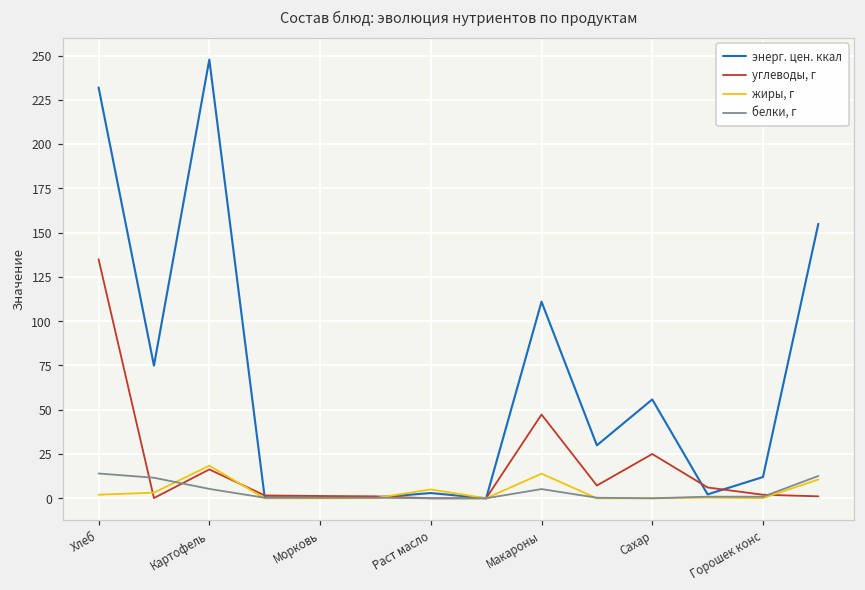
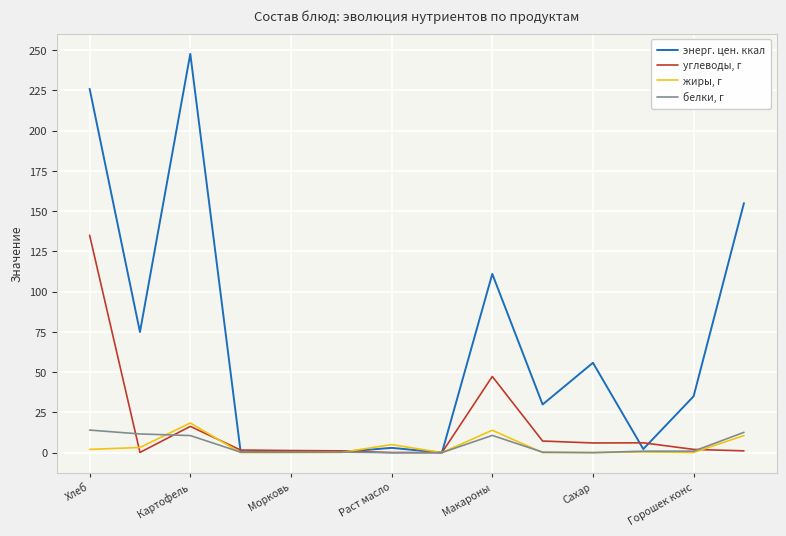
  {
    "энерг. цен. ккал": {
-     "Хлеб": 232,
+     "Хлеб": 226,
      "Картофель": 248,
      "Раст масло": 3,
      "Макароны": 111,
      "Сахар": 56,
-     "Горошек конс": 12
+     "Горошек конс": 35
    },
    "углеводы, г": {
      "Хлеб": 135,
      "Картофель": 16,
      "Макароны": 47,
-     "Сахар": 25
+     "Сахар": 6
    },
    "жиры, г": {
      "Хлеб": 2,
      "Картофель": 18,
      "Раст масло": 5,
      "Макароны": 14
    },
    "белки, г": {
      "Хлеб": 14,
-     "Картофель": 5,
-     "Макароны": 5
+     "Картофель": 11,
+     "Макароны": 11
    }
  }
